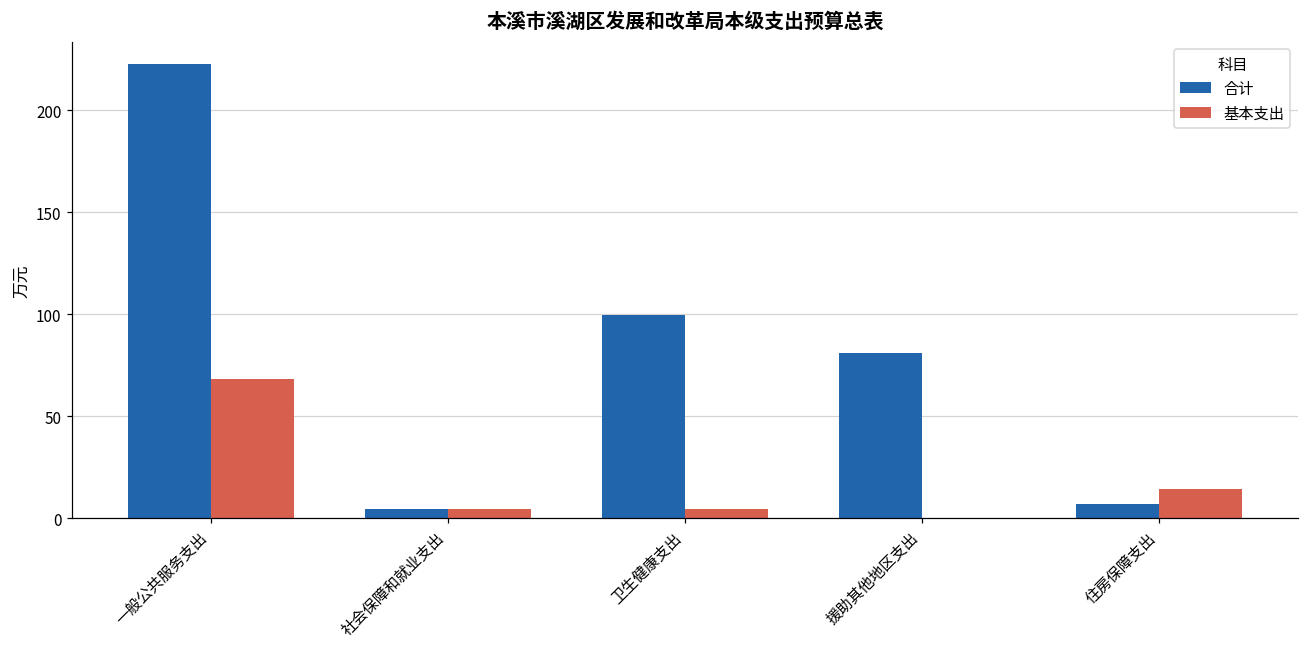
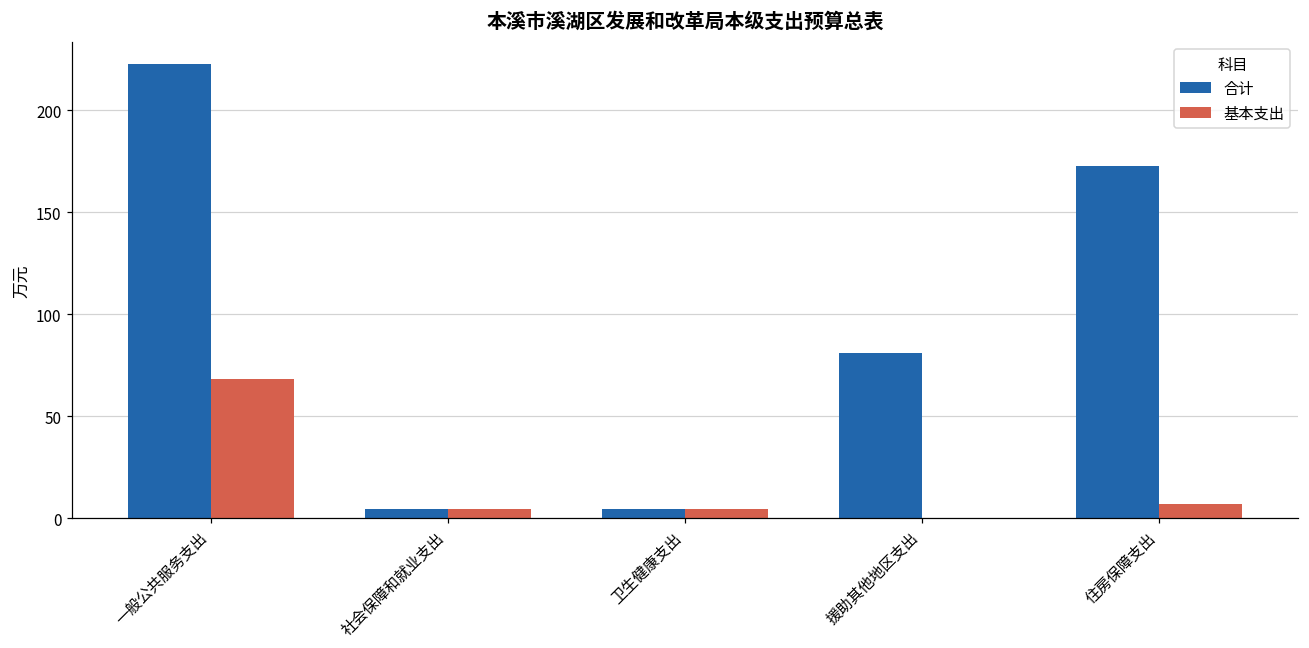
  {
    "合计": {
      "一般公共服务支出": 222,
      "社会保障和就业支出": 5,
-     "卫生健康支出": 100,
+     "卫生健康支出": 5,
      "援助其他地区支出": 81,
-     "住房保障支出": 7
+     "住房保障支出": 172
    },
    "基本支出": {
      "一般公共服务支出": 68,
      "社会保障和就业支出": 5,
      "卫生健康支出": 5,
      "援助其他地区支出": 0,
-     "住房保障支出": 14
+     "住房保障支出": 7
    }
  }
